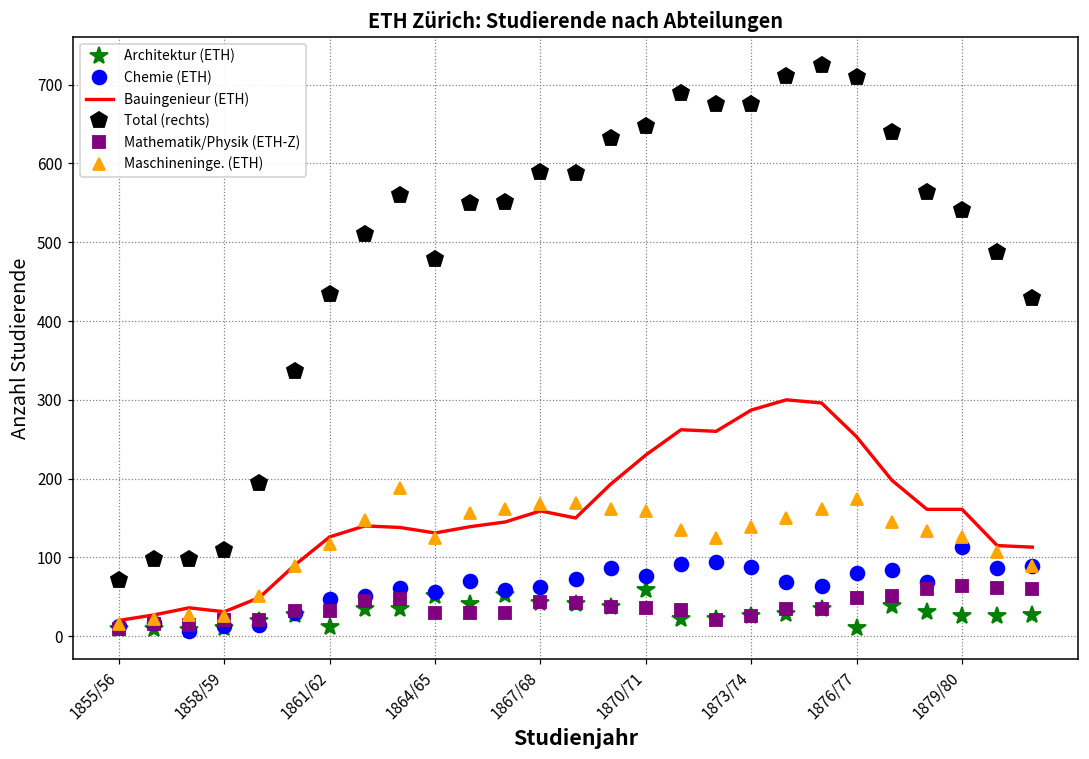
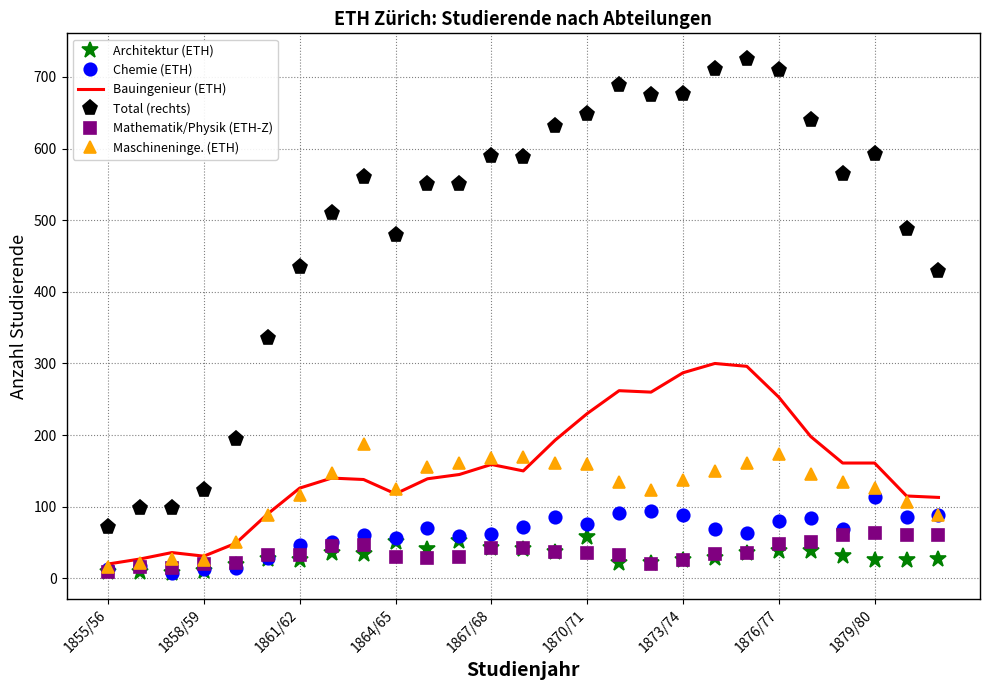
  {
    "Architektur (ETH)": {
-     "1861/62": 10,
+     "1861/62": 30,
      "1864/65": 50,
      "1870/71": 60,
-     "1876/77": 10,
+     "1876/77": 40,
      "1879/80": 30
    },
    "Chemie (ETH)": {
      "1861/62": 50,
      "1864/65": 60,
      "1867/68": 60,
      "1870/71": 80,
      "1873/74": 90,
      "1876/77": 80,
      "1879/80": 110
    },
    "Bauingenieur (ETH)": {
      "1855/56": 20,
      "1858/59": 30,
      "1861/62": 130,
-     "1864/65": 130,
+     "1864/65": 120,
      "1867/68": 160,
      "1870/71": 230,
      "1873/74": 290,
      "1876/77": 250,
      "1879/80": 160
    },
    "Total (rechts)": {
      "1855/56": 70,
-     "1858/59": 110,
+     "1858/59": 120,
      "1861/62": 430,
      "1864/65": 480,
      "1867/68": 590,
      "1870/71": 650,
      "1873/74": 680,
      "1876/77": 710,
-     "1879/80": 540
+     "1879/80": 590
    },
    "Mathematik/Physik (ETH-Z)": {
      "1858/59": 20,
      "1861/62": 30,
      "1864/65": 30,
      "1870/71": 40,
      "1876/77": 50,
      "1879/80": 60
    },
    "Maschineninge. (ETH)": {
      "1858/59": 30,
      "1861/62": 120,
      "1864/65": 130,
      "1867/68": 170,
      "1870/71": 160,
      "1873/74": 140,
      "1876/77": 170,
      "1879/80": 130
    }
  }
